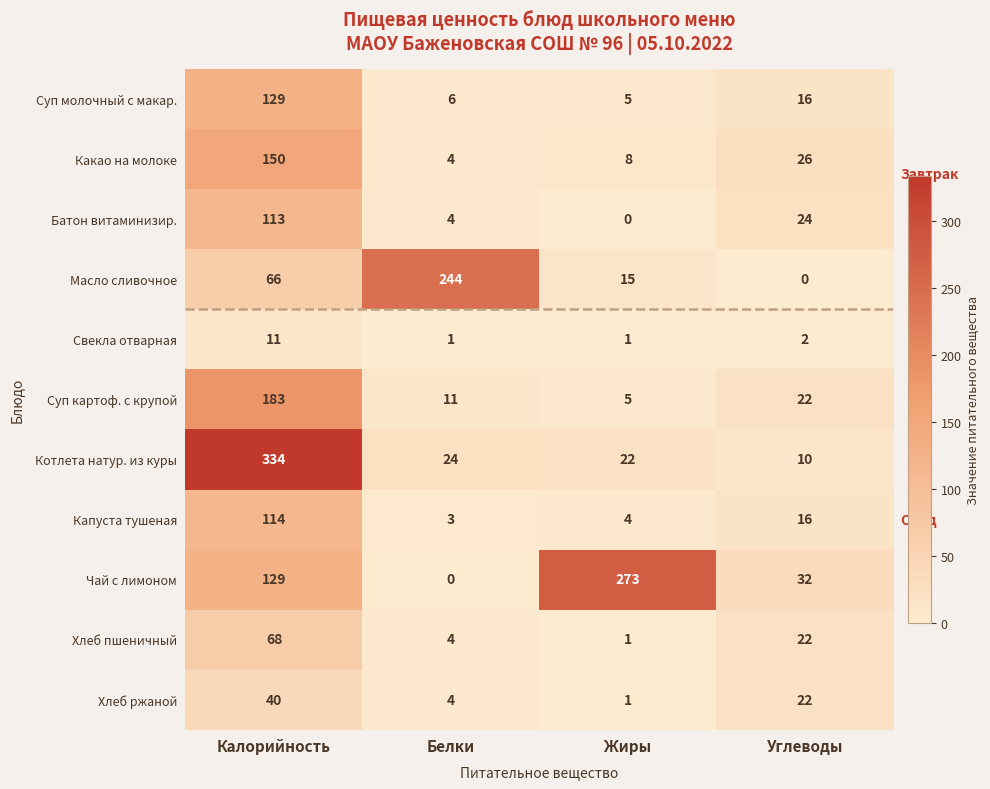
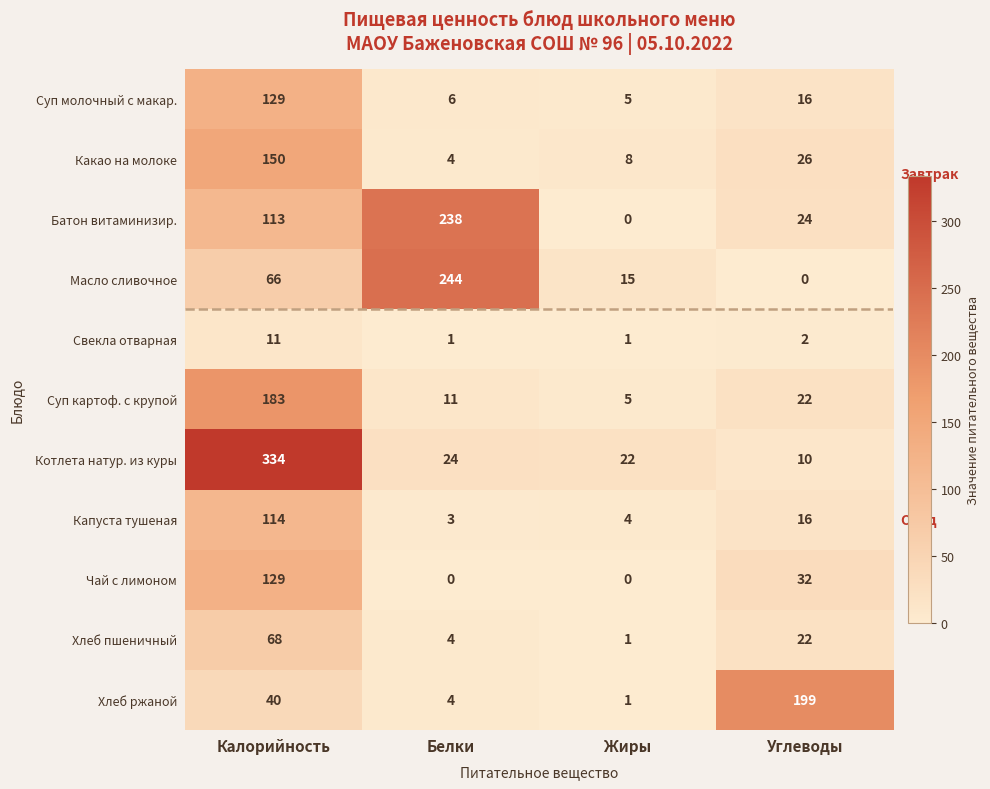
  {
    "Суп молочный с макар.": {
      "Калорийность": 129,
      "Белки": 6,
      "Жиры": 5,
      "Углеводы": 16
    },
    "Какао на молоке": {
      "Калорийность": 150,
      "Белки": 4,
      "Жиры": 8,
      "Углеводы": 26
    },
    "Батон витаминизир.": {
      "Калорийность": 113,
-     "Белки": 4,
+     "Белки": 238,
      "Жиры": 0,
      "Углеводы": 24
    },
    "Масло сливочное": {
      "Калорийность": 66,
      "Белки": 244,
      "Жиры": 15,
      "Углеводы": 0
    },
    "Свекла отварная": {
      "Калорийность": 11,
      "Белки": 1,
      "Жиры": 1,
      "Углеводы": 2
    },
    "Суп картоф. с крупой": {
      "Калорийность": 183,
      "Белки": 11,
      "Жиры": 5,
      "Углеводы": 22
    },
    "Котлета натур. из куры": {
      "Калорийность": 334,
      "Белки": 24,
      "Жиры": 22,
      "Углеводы": 10
    },
    "Капуста тушеная": {
      "Калорийность": 114,
      "Белки": 3,
      "Жиры": 4,
      "Углеводы": 16
    },
    "Чай с лимоном": {
      "Калорийность": 129,
      "Белки": 0,
-     "Жиры": 273,
+     "Жиры": 0,
      "Углеводы": 32
    },
    "Хлеб пшеничный": {
      "Калорийность": 68,
      "Белки": 4,
      "Жиры": 1,
      "Углеводы": 22
    },
    "Хлеб ржаной": {
      "Калорийность": 40,
      "Белки": 4,
      "Жиры": 1,
-     "Углеводы": 22
+     "Углеводы": 199
    }
  }
